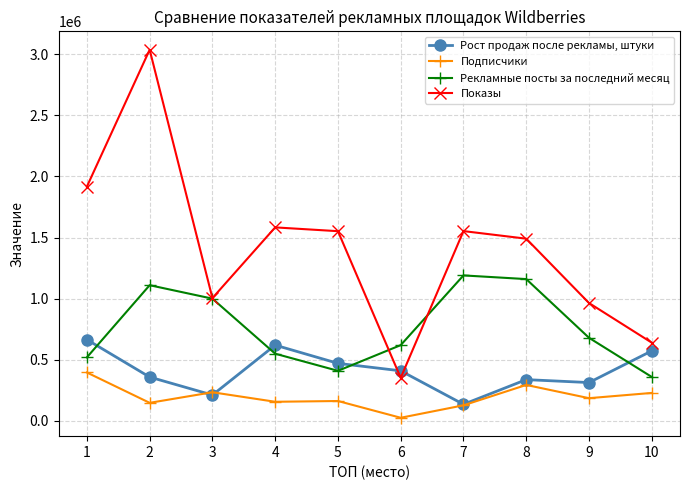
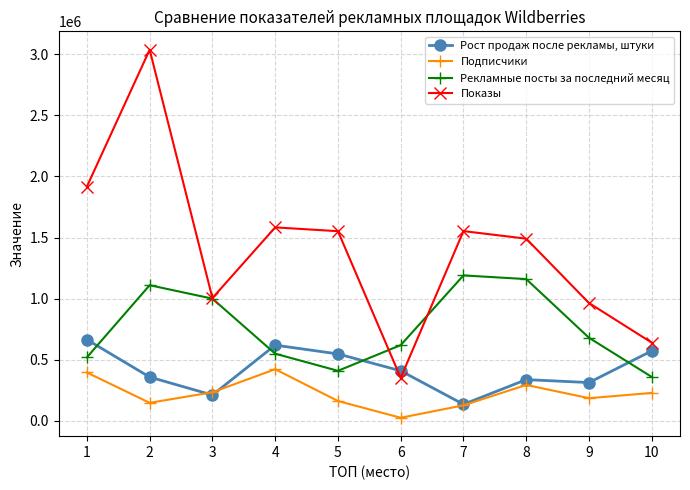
  {
    "Рост продаж после рекламы, штуки": {
      "1": 670000,
      "2": 360000,
      "3": 210000,
      "4": 620000,
-     "5": 470000,
+     "5": 550000,
      "6": 410000,
      "8": 340000,
      "9": 310000,
      "10": 570000
    },
    "Подписчики": {
      "1": 400000,
      "2": 150000,
      "3": 230000,
-     "4": 160000,
+     "4": 420000,
      "5": 160000,
      "6": 30000,
      "8": 290000,
      "9": 190000,
      "10": 230000
    },
    "Рекламные посты за последний месяц": {
      "1": 520000,
      "2": 1110000,
      "4": 550000,
      "5": 410000,
      "6": 620000,
      "7": 1190000,
      "8": 1160000,
      "9": 680000,
      "10": 360000
    },
    "Показы": {
      "1": 1920000,
      "2": 3040000,
      "4": 1580000,
      "5": 1550000,
      "6": 350000,
      "7": 1550000,
      "8": 1490000,
      "9": 960000,
      "10": 640000
    }
  }
